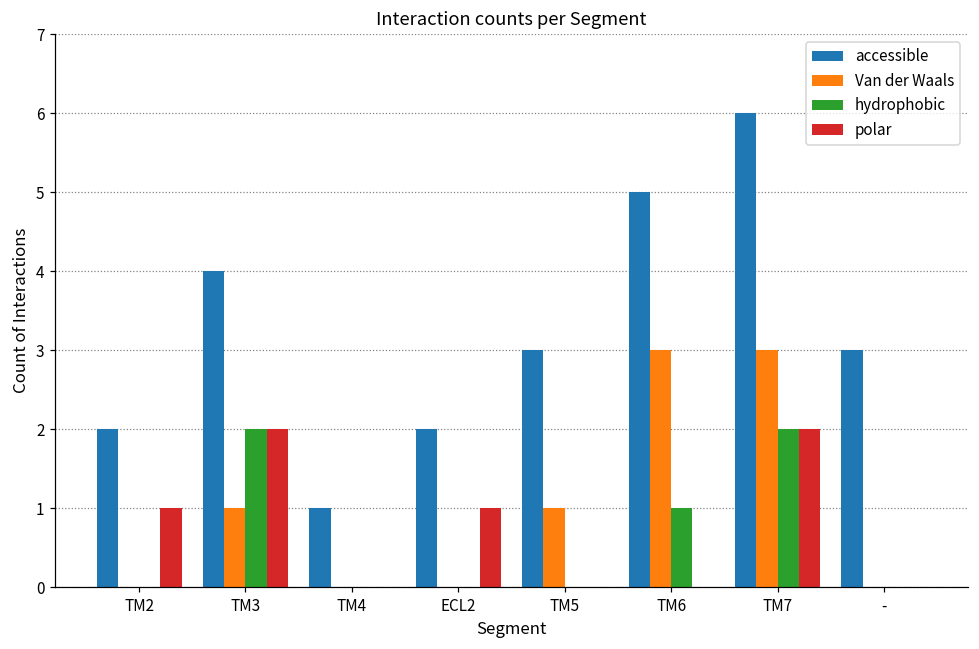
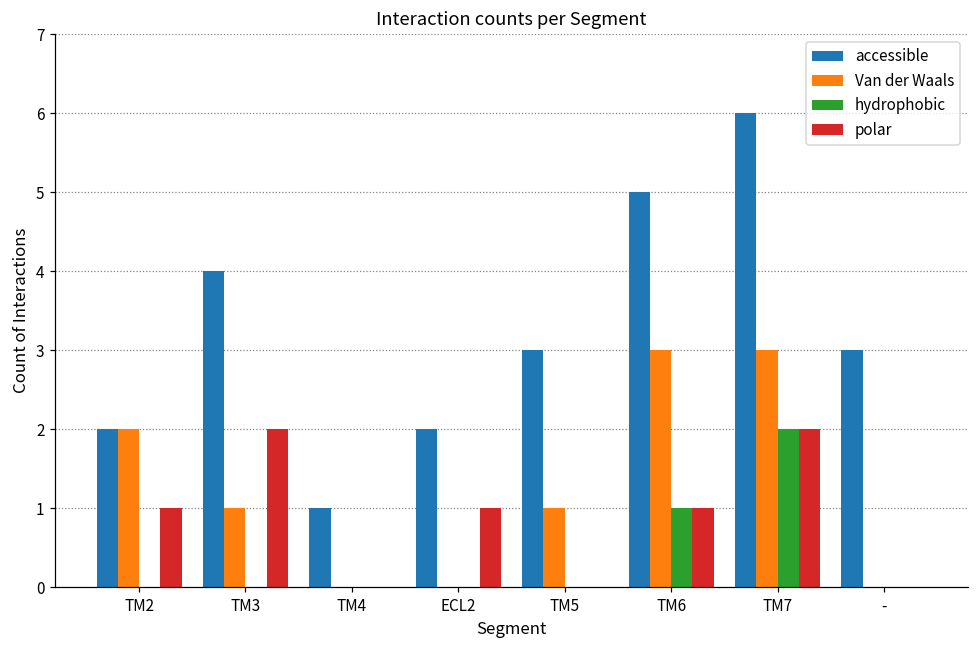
  {
    "accessible": {
      "TM2": 2,
      "TM3": 4,
      "TM4": 1,
      "ECL2": 2,
      "TM5": 3,
      "TM6": 5,
      "TM7": 6,
      "-": 3
    },
    "Van der Waals": {
-     "TM2": 0,
+     "TM2": 2,
      "TM3": 1,
      "TM4": 0,
      "ECL2": 0,
      "TM5": 1,
      "TM6": 3,
      "TM7": 3,
      "-": 0
    },
    "hydrophobic": {
      "TM2": 0,
-     "TM3": 2,
+     "TM3": 0,
      "TM4": 0,
      "ECL2": 0,
      "TM5": 0,
      "TM6": 1,
      "TM7": 2,
      "-": 0
    },
    "polar": {
      "TM2": 1,
      "TM3": 2,
      "TM4": 0,
      "ECL2": 1,
      "TM5": 0,
-     "TM6": 0,
+     "TM6": 1,
      "TM7": 2,
      "-": 0
    }
  }
